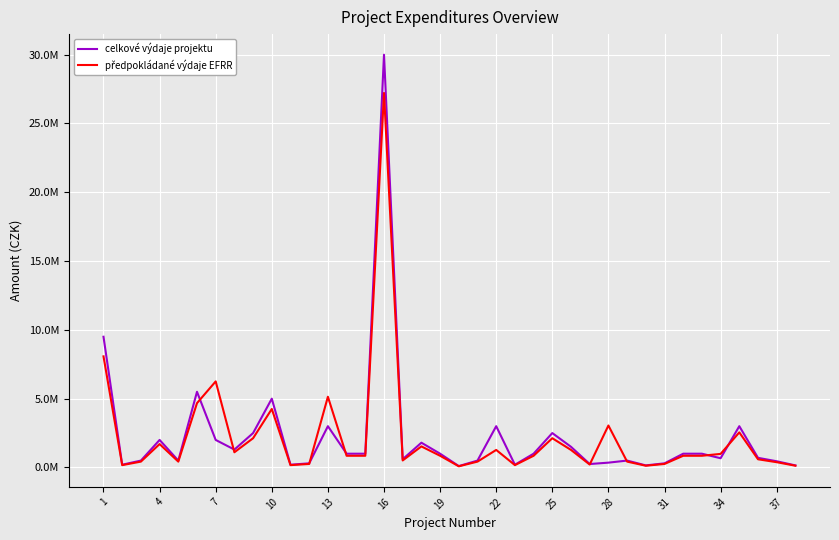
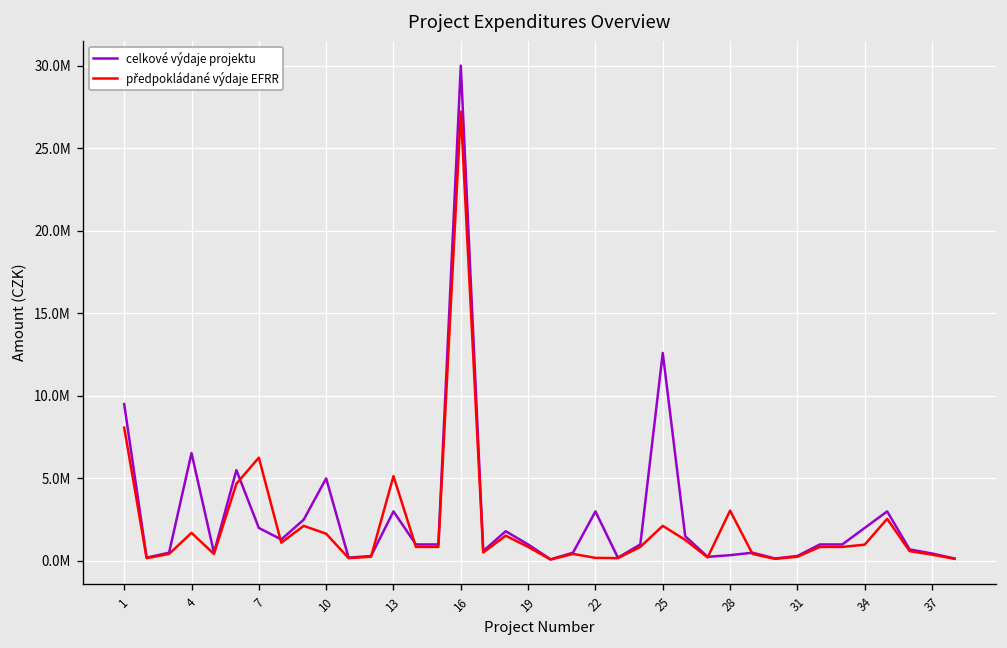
  {
    "celkové výdaje projektu": {
      "1": 9500000,
-     "4": 2000000,
+     "4": 6500000,
      "7": 2000000,
      "10": 5000000,
      "13": 3000000,
      "16": 30000000,
      "22": 3000000,
-     "25": 2500000,
+     "25": 12600000,
      "28": 400000,
-     "34": 700000
+     "34": 2000000
    },
    "předpokládané výdaje EFRR": {
      "1": 8100000,
      "4": 1700000,
      "7": 6300000,
-     "10": 4300000,
+     "10": 1600000,
      "13": 5100000,
      "16": 27200000,
-     "22": 1300000,
+     "22": 200000,
      "25": 2100000,
      "28": 3000000,
      "34": 1000000
    }
  }
